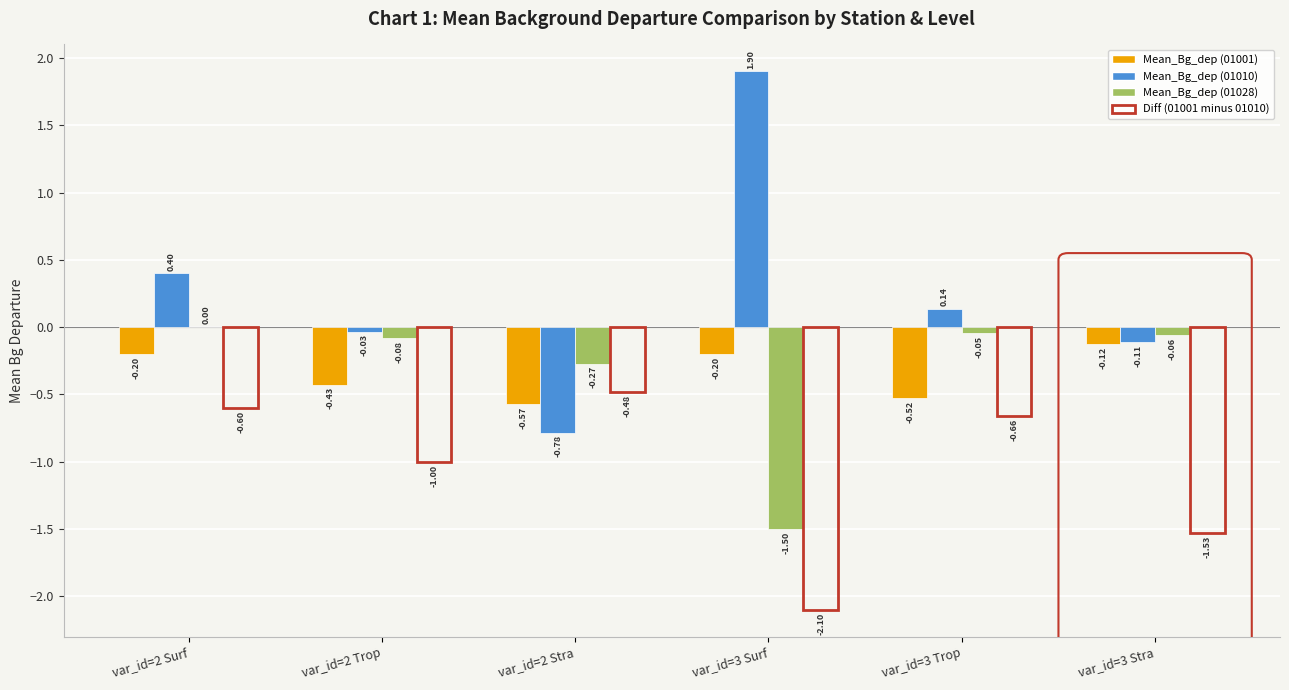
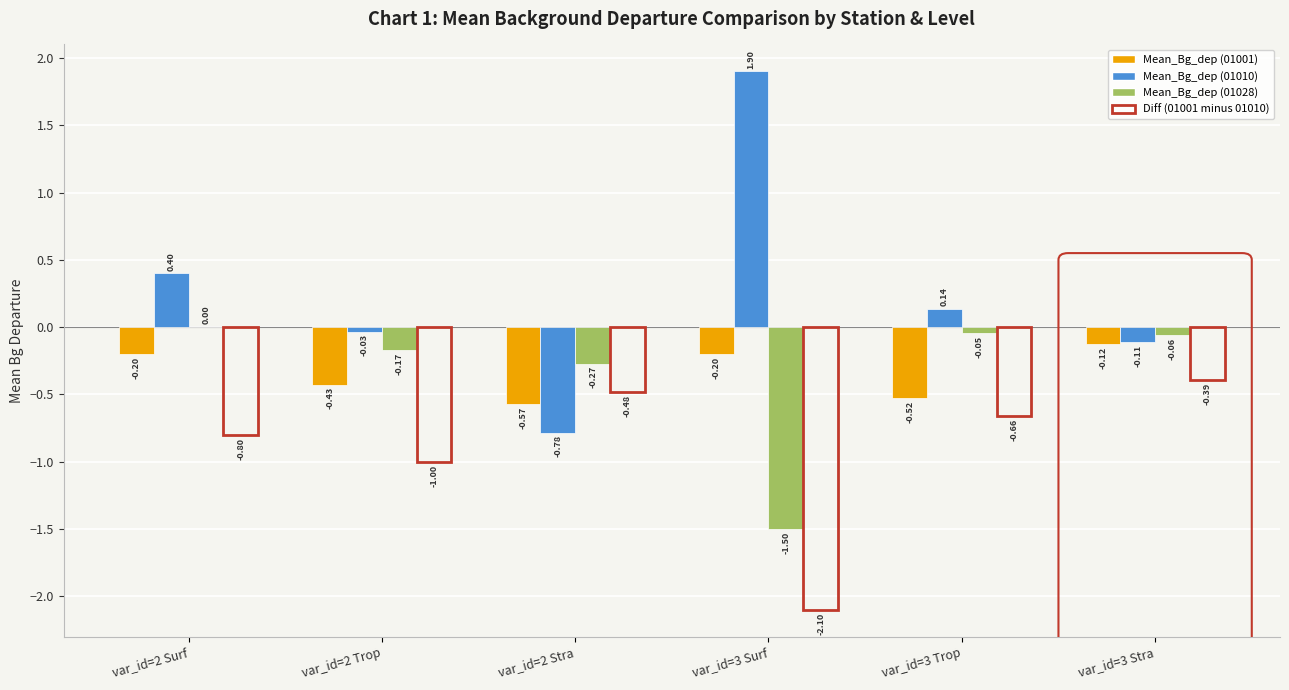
  {
    "Mean_Bg_dep (01001)": {
      "var_id=2 Surf": -0.20,
      "var_id=2 Trop": -0.43,
      "var_id=2 Stra": -0.57,
      "var_id=3 Surf": -0.20,
      "var_id=3 Trop": -0.52,
      "var_id=3 Stra": -0.12
    },
    "Mean_Bg_dep (01010)": {
      "var_id=2 Surf": 0.40,
      "var_id=2 Trop": -0.03,
      "var_id=2 Stra": -0.78,
      "var_id=3 Surf": 1.90,
      "var_id=3 Trop": 0.14,
      "var_id=3 Stra": -0.11
    },
    "Mean_Bg_dep (01028)": {
      "var_id=2 Surf": 0.00,
-     "var_id=2 Trop": -0.08,
+     "var_id=2 Trop": -0.17,
      "var_id=2 Stra": -0.27,
      "var_id=3 Surf": -1.50,
      "var_id=3 Trop": -0.05,
      "var_id=3 Stra": -0.06
    },
    "Diff (01001 minus 01010)": {
-     "var_id=2 Surf": -0.60,
+     "var_id=2 Surf": -0.80,
      "var_id=2 Trop": -1.00,
      "var_id=2 Stra": -0.48,
      "var_id=3 Surf": -2.10,
      "var_id=3 Trop": -0.66,
-     "var_id=3 Stra": -1.53
+     "var_id=3 Stra": -0.39
    }
  }
